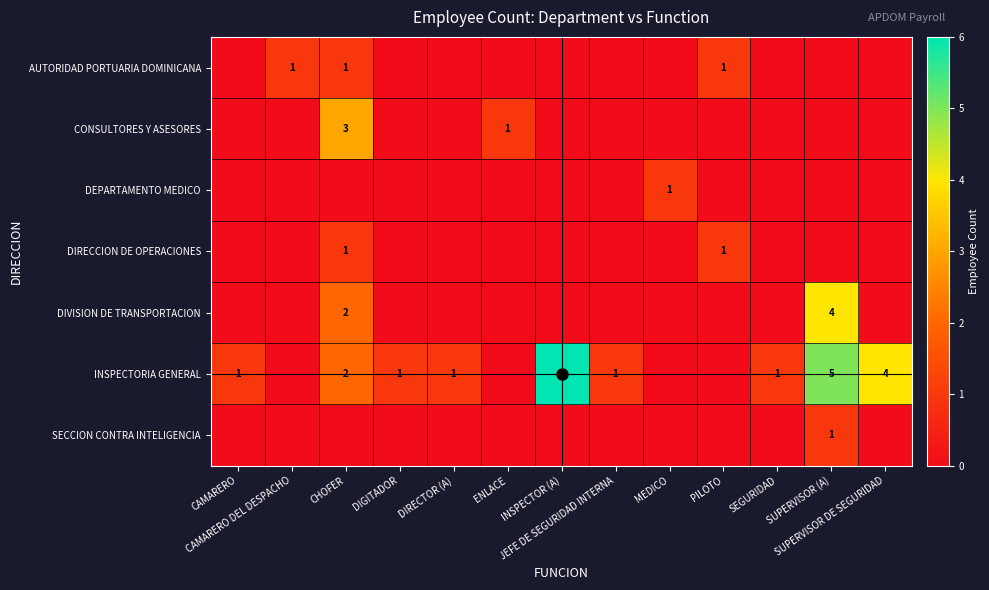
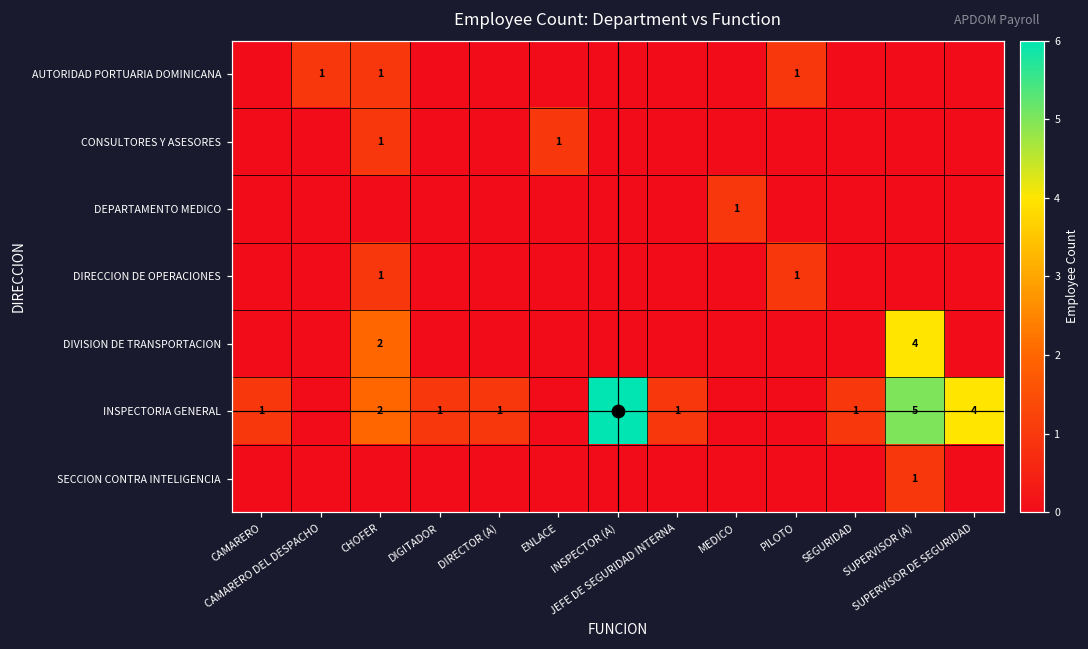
  {
    "AUTORIDAD PORTUARIA DOMINICANA": {
      "CAMARERO DEL DESPACHO": 1,
      "CHOFER": 1,
      "PILOTO": 1
    },
    "CONSULTORES Y ASESORES": {
-     "CHOFER": 3,
+     "CHOFER": 1,
      "ENLACE": 1
    },
    "DEPARTAMENTO MEDICO": {
      "MEDICO": 1
    },
    "DIRECCION DE OPERACIONES": {
      "CHOFER": 1,
      "PILOTO": 1
    },
    "DIVISION DE TRANSPORTACION": {
      "CHOFER": 2,
      "SUPERVISOR (A)": 4
    },
    "INSPECTORIA GENERAL": {
      "CAMARERO": 1,
      "CHOFER": 2,
      "DIGITADOR": 1,
      "DIRECTOR (A)": 1,
      "JEFE DE SEGURIDAD INTERNA": 1,
      "SEGURIDAD": 1,
      "SUPERVISOR (A)": 5,
      "SUPERVISOR DE SEGURIDAD": 4
    },
    "SECCION CONTRA INTELIGENCIA": {
      "SUPERVISOR (A)": 1
    }
  }
